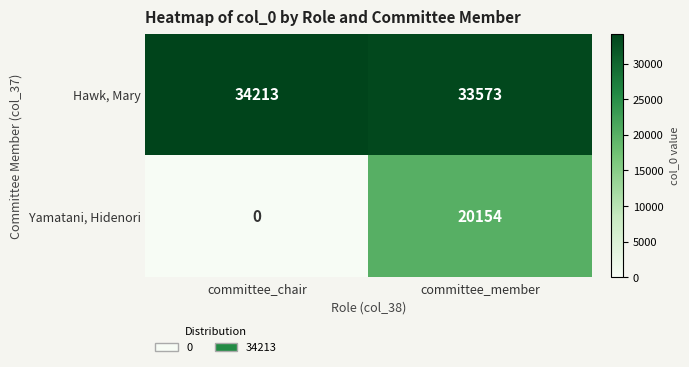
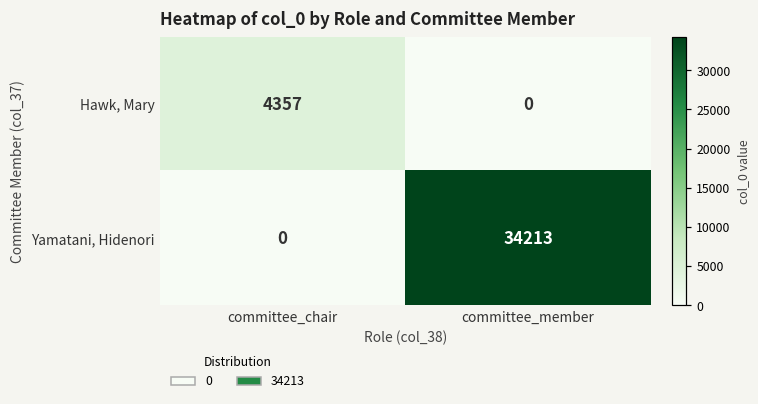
  {
    "Hawk, Mary": {
-     "committee_chair": 34213,
-     "committee_member": 33573
+     "committee_chair": 4357,
+     "committee_member": 0
    },
    "Yamatani, Hidenori": {
      "committee_chair": 0,
-     "committee_member": 20154
+     "committee_member": 34213
    }
  }
